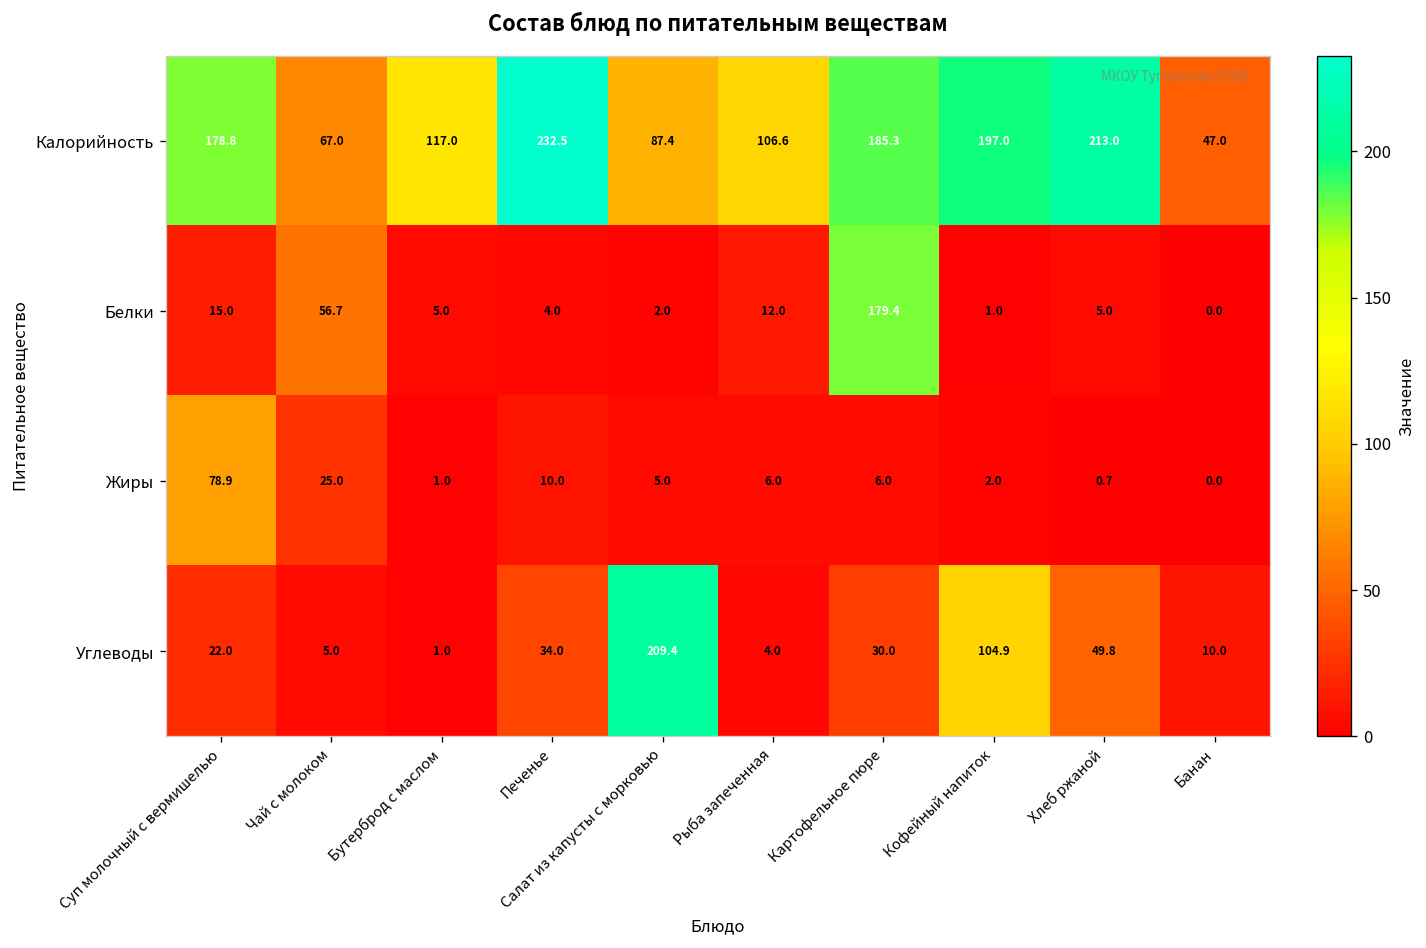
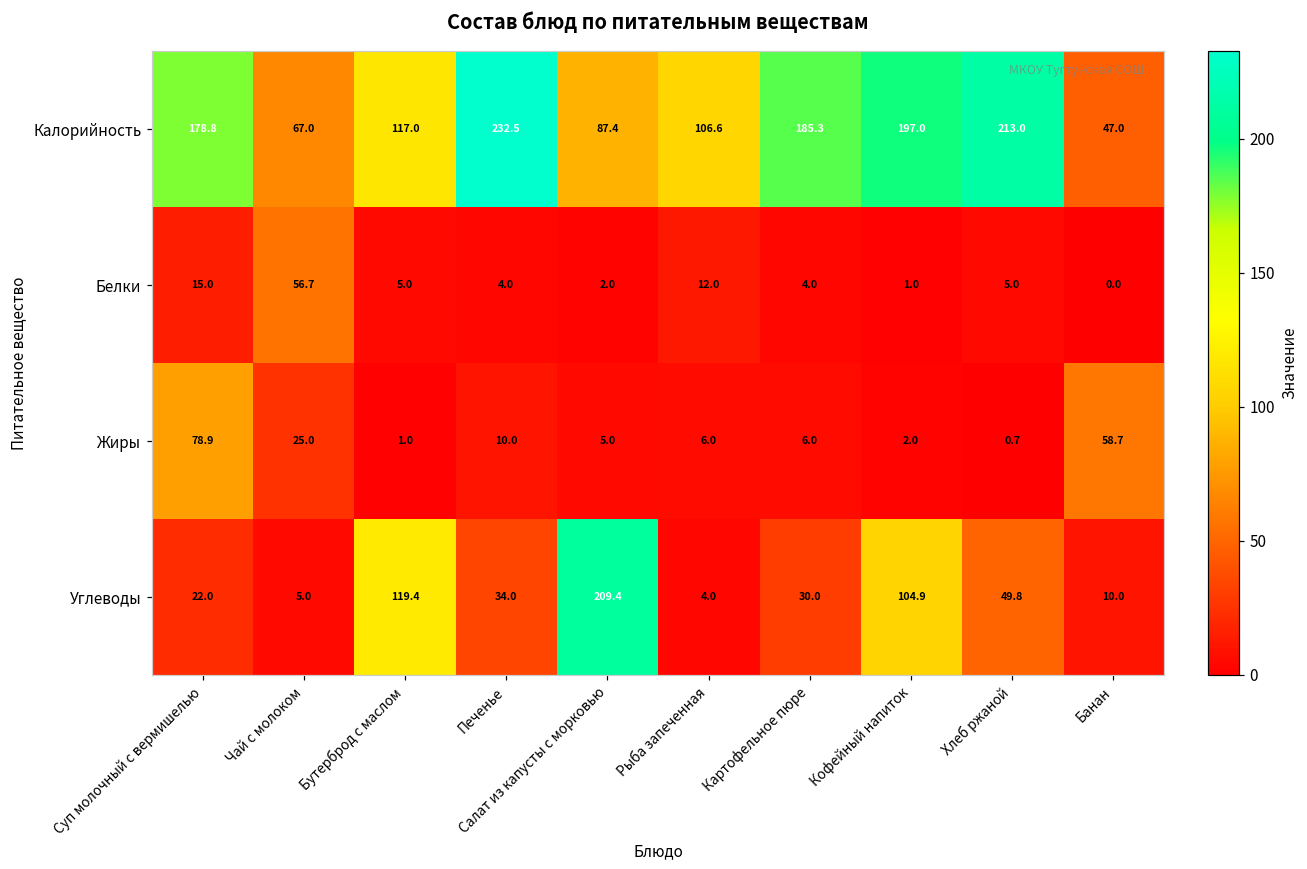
  {
    "Калорийность": {
      "Суп молочный с вермишелью": 178.8,
      "Чай с молоком": 67.0,
      "Бутерброд с маслом": 117.0,
      "Печенье": 232.5,
      "Салат из капусты с морковью": 87.4,
      "Рыба запеченная": 106.6,
      "Картофельное пюре": 185.3,
      "Кофейный напиток": 197.0,
      "Хлеб ржаной": 213.0
    },
    "Белки": {
      "Суп молочный с вермишелью": 15.0,
      "Чай с молоком": 56.7,
      "Бутерброд с маслом": 5.0,
      "Печенье": 4.0,
      "Салат из капусты с морковью": 2.0,
      "Рыба запеченная": 12.0,
-     "Картофельное пюре": 179.4,
+     "Картофельное пюре": 4.0,
      "Кофейный напиток": 1.0,
      "Хлеб ржаной": 5.0,
      "Банан": 0.0
    },
    "Жиры": {
      "Суп молочный с вермишелью": 78.9,
      "Чай с молоком": 25.0,
      "Бутерброд с маслом": 1.0,
      "Печенье": 10.0,
      "Салат из капусты с морковью": 5.0,
      "Рыба запеченная": 6.0,
      "Картофельное пюре": 6.0,
      "Кофейный напиток": 2.0,
      "Хлеб ржаной": 0.7,
-     "Банан": 0.0
+     "Банан": 58.7
    },
    "Углеводы": {
      "Суп молочный с вермишелью": 22.0,
      "Чай с молоком": 5.0,
-     "Бутерброд с маслом": 1.0,
+     "Бутерброд с маслом": 119.4,
      "Печенье": 34.0,
      "Салат из капусты с морковью": 209.4,
      "Рыба запеченная": 4.0,
      "Картофельное пюре": 30.0,
      "Кофейный напиток": 104.9,
      "Хлеб ржаной": 49.8,
      "Банан": 10.0
    }
  }
